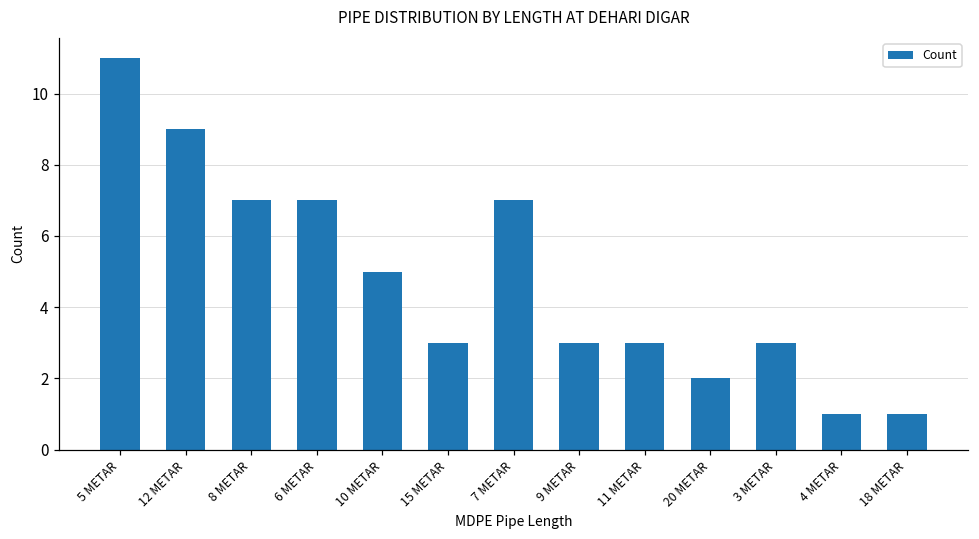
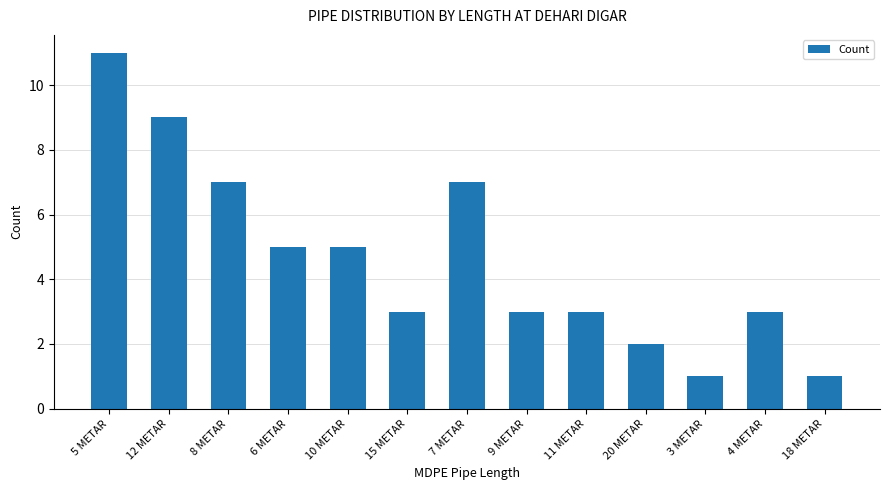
  {
    "5 METAR": 11,
    "12 METAR": 9,
    "8 METAR": 7,
-   "6 METAR": 7,
+   "6 METAR": 5,
    "10 METAR": 5,
    "15 METAR": 3,
    "7 METAR": 7,
    "9 METAR": 3,
    "11 METAR": 3,
    "20 METAR": 2,
-   "3 METAR": 3,
-   "4 METAR": 1,
+   "3 METAR": 1,
+   "4 METAR": 3,
    "18 METAR": 1
  }
